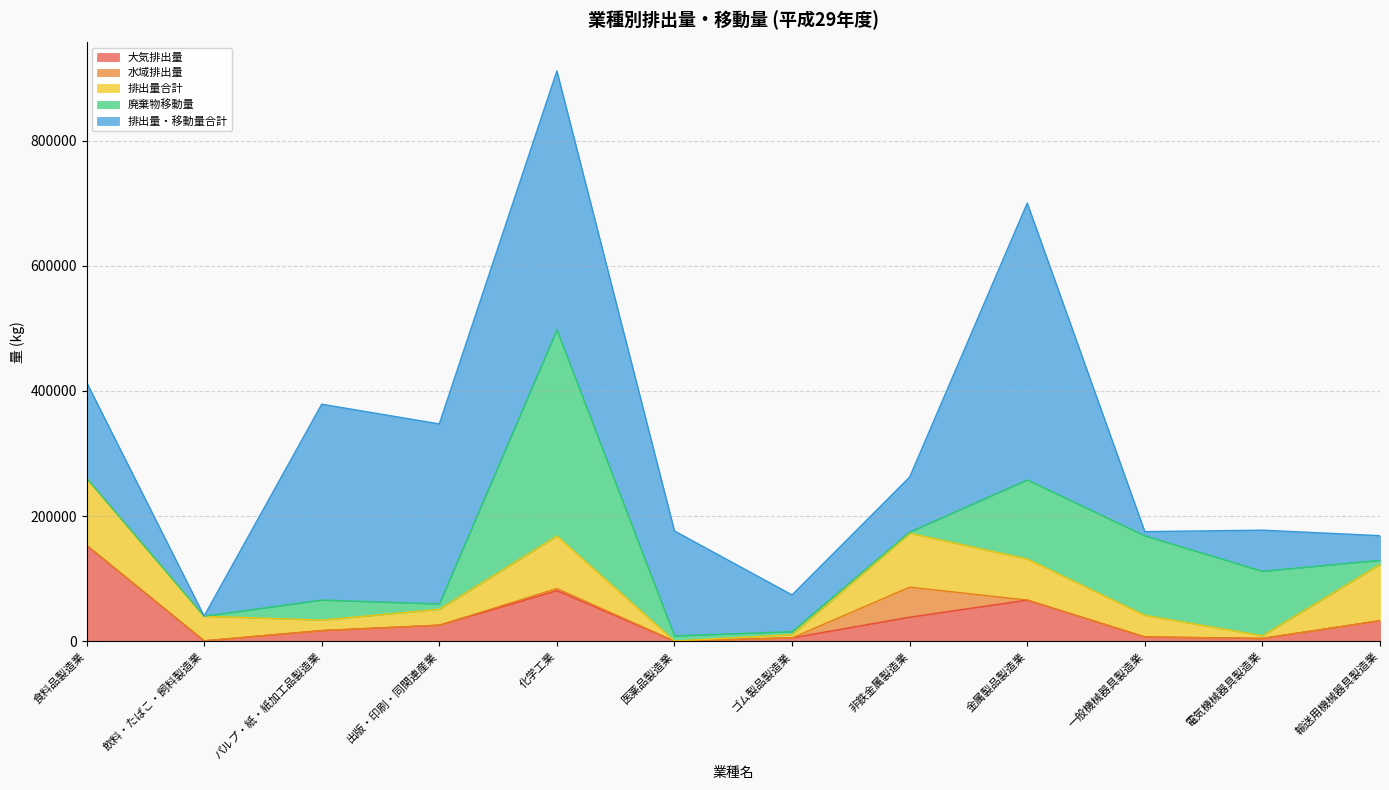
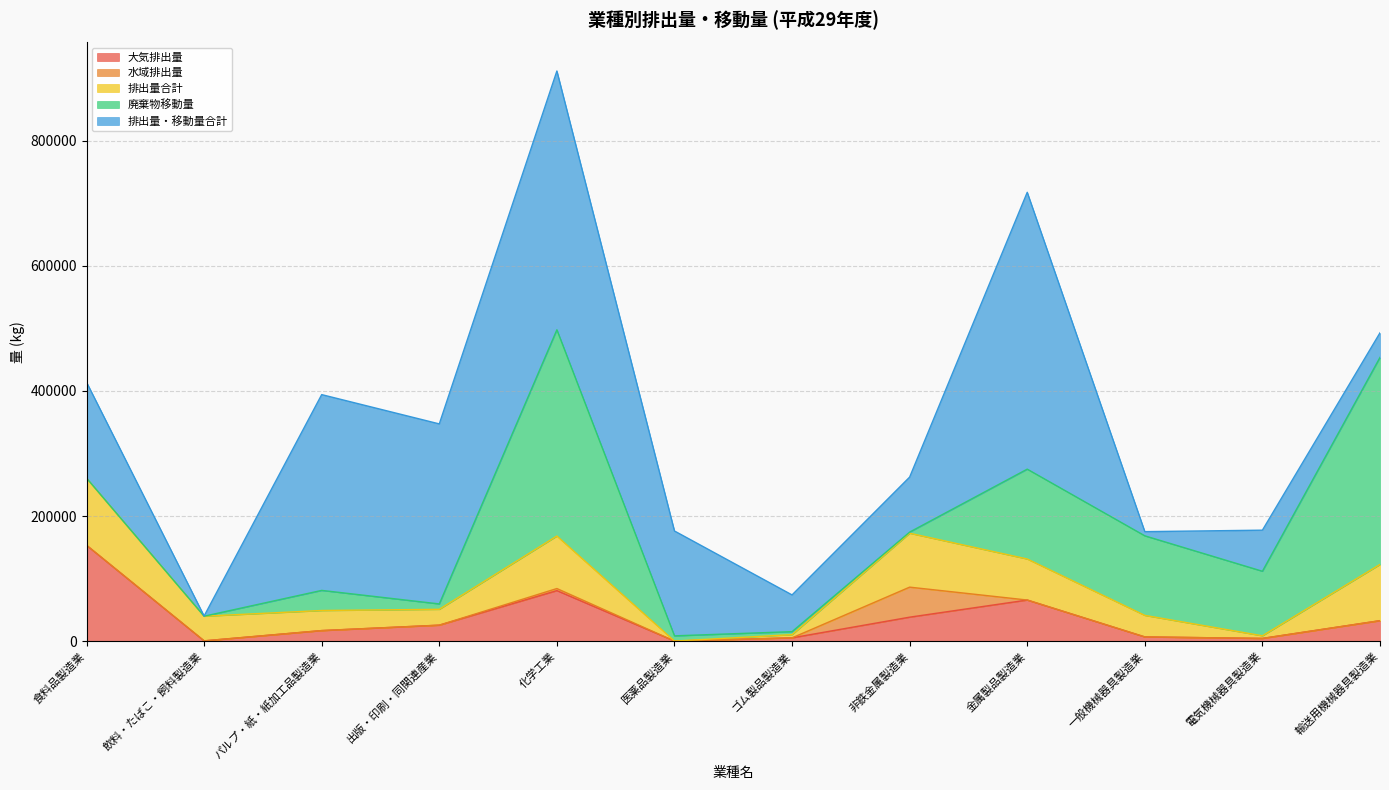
  {
    "排出量合計": {
-     "パルプ・紙・紙加工品製造業": 20000,
+     "パルプ・紙・紙加工品製造業": 30000,
      "出版・印刷・同関連産業": 30000,
      "化学工業": 80000,
      "ゴム製品製造業": 10000,
      "金属製品製造業": 70000,
      "一般機械器具製造業": 30000,
      "電気機械器具製造業": 0,
      "輸送用機械器具製造業": 90000
    },
    "廃棄物移動量": {
      "パルプ・紙・紙加工品製造業": 30000,
      "出版・印刷・同関連産業": 10000,
      "化学工業": 330000,
      "医薬品製造業": 10000,
      "ゴム製品製造業": 0,
-     "金属製品製造業": 130000,
+     "金属製品製造業": 140000,
      "一般機械器具製造業": 130000,
      "電気機械器具製造業": 100000,
-     "輸送用機械器具製造業": 10000
+     "輸送用機械器具製造業": 330000
    },
    "排出量・移動量合計": {
      "食料品製造業": 150000,
      "パルプ・紙・紙加工品製造業": 310000,
      "出版・印刷・同関連産業": 290000,
      "化学工業": 410000,
      "医薬品製造業": 170000,
      "ゴム製品製造業": 60000,
      "非鉄金属製造業": 90000,
      "金属製品製造業": 440000,
      "一般機械器具製造業": 10000,
      "電気機械器具製造業": 70000,
      "輸送用機械器具製造業": 40000
    }
  }
